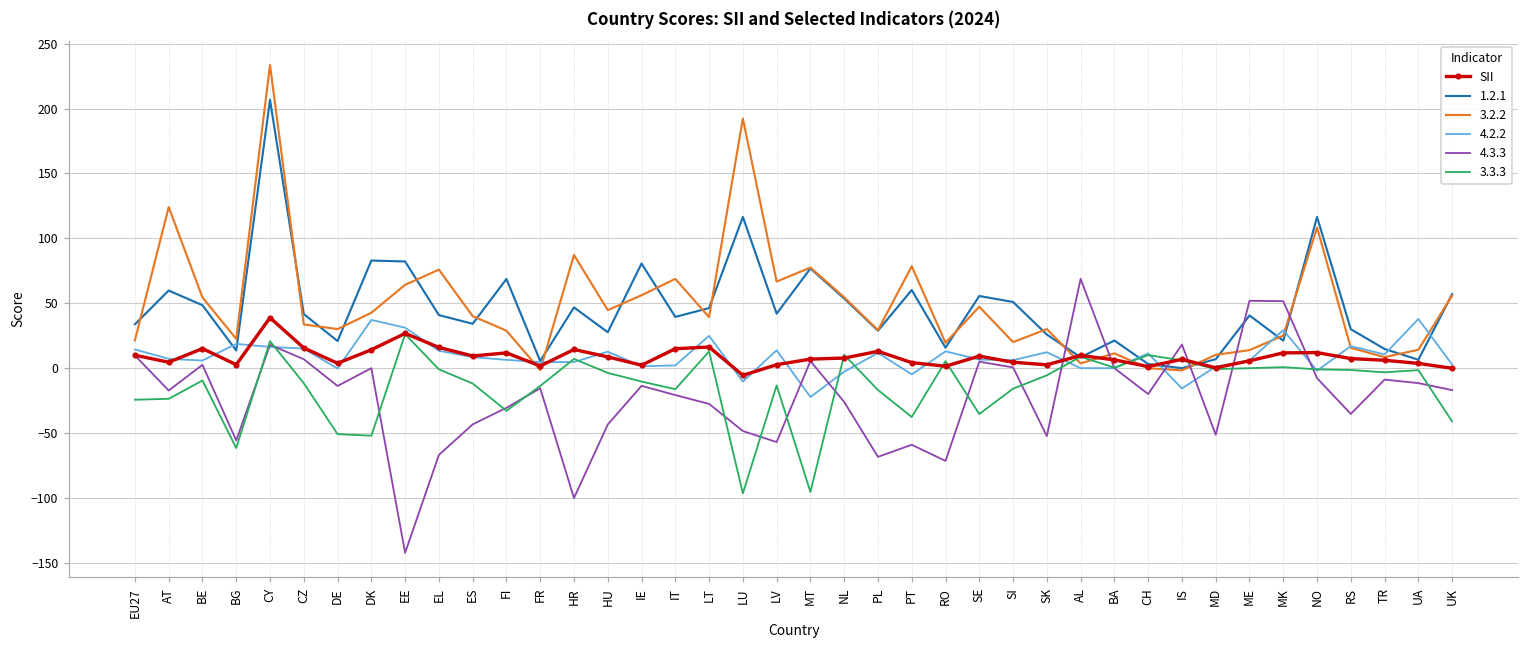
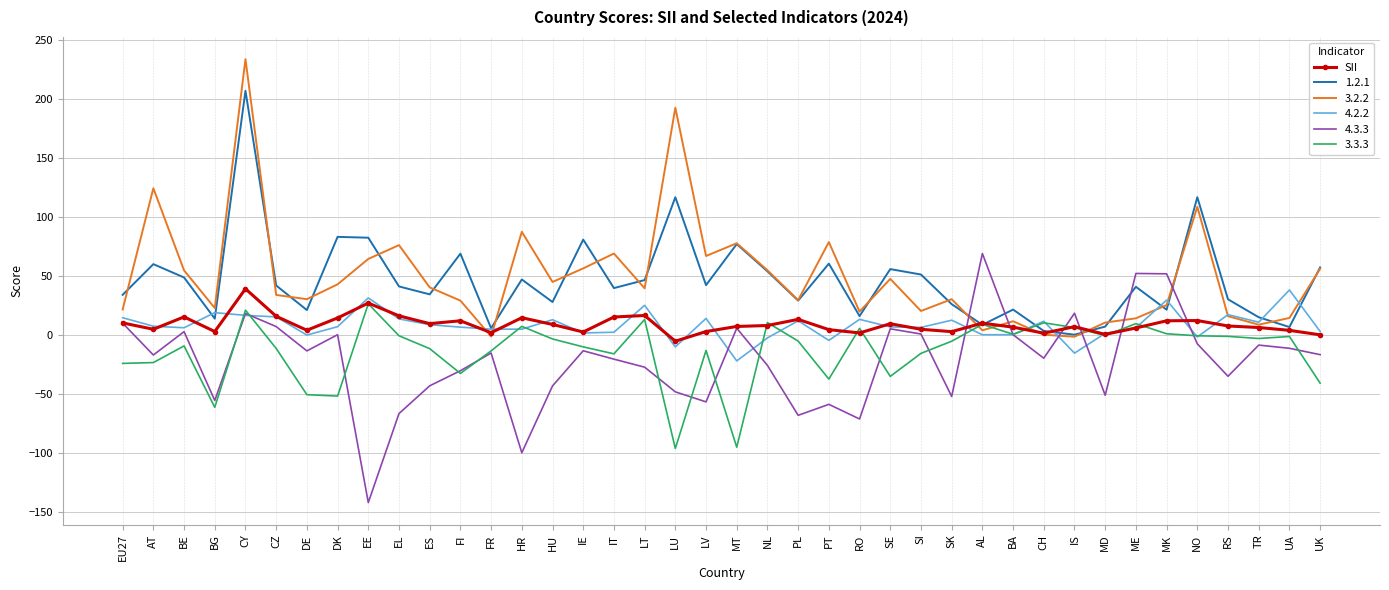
  {
    "SII": {
      "AT": 5,
      "BE": 15,
      "BG": 3,
      "CY": 39,
      "DE": 4,
      "DK": 14,
      "EL": 16,
      "FI": 12,
      "FR": 2,
      "HR": 14,
      "HU": 9,
      "IT": 15,
      "LT": 16,
      "LU": -6,
      "LV": 3,
      "NL": 8,
      "PT": 4,
      "RO": 2,
      "SE": 9,
      "SK": 3,
      "BA": 6,
      "MK": 12,
      "NO": 12,
      "RS": 7,
      "TR": 6,
      "UA": 4,
      "UK": 0
    },
    "1.2.1": {
      "EU27": 34,
      "AT": 60,
      "BE": 49,
      "BG": 14,
      "CY": 207,
      "CZ": 42,
      "DE": 21,
      "DK": 83,
      "EE": 82,
      "EL": 41,
      "ES": 34,
      "FI": 69,
      "HR": 47,
      "HU": 28,
      "IE": 81,
      "IT": 40,
      "LT": 46,
      "LU": 117,
      "LV": 42,
      "PT": 60,
      "RO": 16,
      "SE": 56,
      "SI": 51,
      "SK": 26,
      "BA": 21,
      "MD": 7,
      "ME": 41,
      "MK": 21,
      "NO": 117,
      "RS": 30,
      "TR": 15,
      "UA": 7
    },
    "3.2.2": {
      "EU27": 21,
      "AT": 124,
      "BE": 55,
      "BG": 23,
      "CY": 234,
      "CZ": 34,
      "DE": 30,
      "DK": 43,
      "EE": 64,
      "EL": 76,
      "ES": 40,
      "FI": 29,
      "FR": -2,
      "HR": 87,
      "HU": 45,
      "IE": 56,
      "IT": 69,
      "LT": 39,
      "LU": 192,
      "LV": 67,
      "PT": 79,
      "RO": 20,
      "SE": 47,
      "SI": 20,
      "SK": 30,
      "AL": 4,
      "BA": 11,
      "MD": 10,
      "ME": 14,
      "MK": 25,
      "NO": 108,
      "UA": 14
    },
    "4.2.2": {
      "EU27": 14,
      "AT": 7,
      "BE": 6,
      "BG": 19,
      "DE": 0,
-     "DK": 37,
+     "DK": 7,
      "EE": 31,
      "EL": 13,
      "FI": 6,
      "HR": 5,
      "HU": 13,
      "IT": 2,
      "LT": 25,
      "LU": -10,
      "LV": 14,
      "MT": -22,
      "NL": -3,
      "PT": -5,
      "RO": 13,
      "SK": 12,
      "AL": 0,
      "IS": -16,
      "MK": 29,
      "UA": 38,
      "UK": 3
    },
    "4.3.3": {
      "AT": -17,
      "BE": 3,
      "BG": -56,
      "CZ": 7,
      "DE": -14,
      "DK": 0,
      "EE": -142,
      "EL": -67,
      "ES": -43,
      "FI": -31,
      "HR": -100,
      "HU": -43,
      "IE": -14,
      "IT": -21,
      "LT": -28,
      "LU": -48,
      "LV": -57,
      "NL": -26,
      "PL": -68,
      "PT": -59,
      "RO": -71,
      "SI": 1,
      "SK": -52,
      "AL": 69,
      "CH": -20,
      "IS": 18,
      "MD": -51,
      "ME": 52,
      "MK": 52,
      "NO": -8,
      "RS": -35,
      "TR": -9,
      "UA": -12,
      "UK": -17
    },
    "3.3.3": {
      "EU27": -24,
      "AT": -24,
      "BE": -10,
      "BG": -62,
      "CY": 21,
      "CZ": -12,
      "DE": -51,
      "DK": -52,
      "EL": -1,
      "ES": -12,
      "FI": -33,
      "HR": 7,
      "HU": -4,
      "IE": -10,
      "IT": -16,
      "LT": 13,
      "LU": -96,
      "LV": -13,
      "MT": -95,
      "NL": 10,
-     "PL": -17,
+     "PL": -5,
      "PT": -38,
      "RO": 5,
      "SE": -35,
      "SI": -16,
      "SK": -6,
-     "ME": 0,
+     "ME": 9,
      "MK": 1,
      "RS": -1,
      "TR": -3,
      "UA": -2,
      "UK": -41
    }
  }
